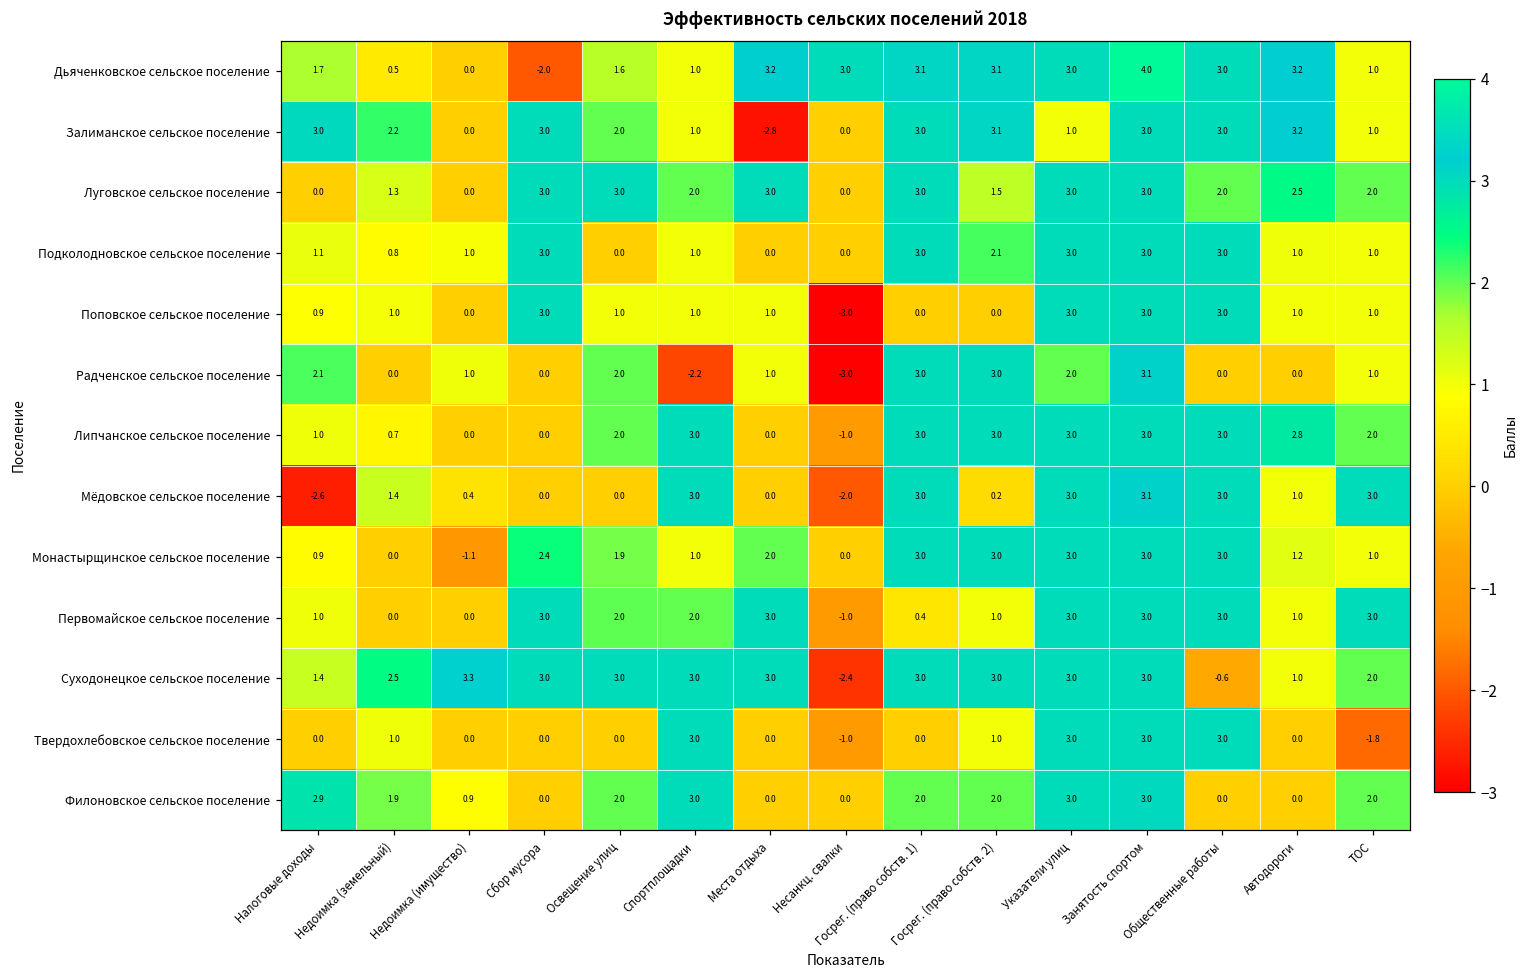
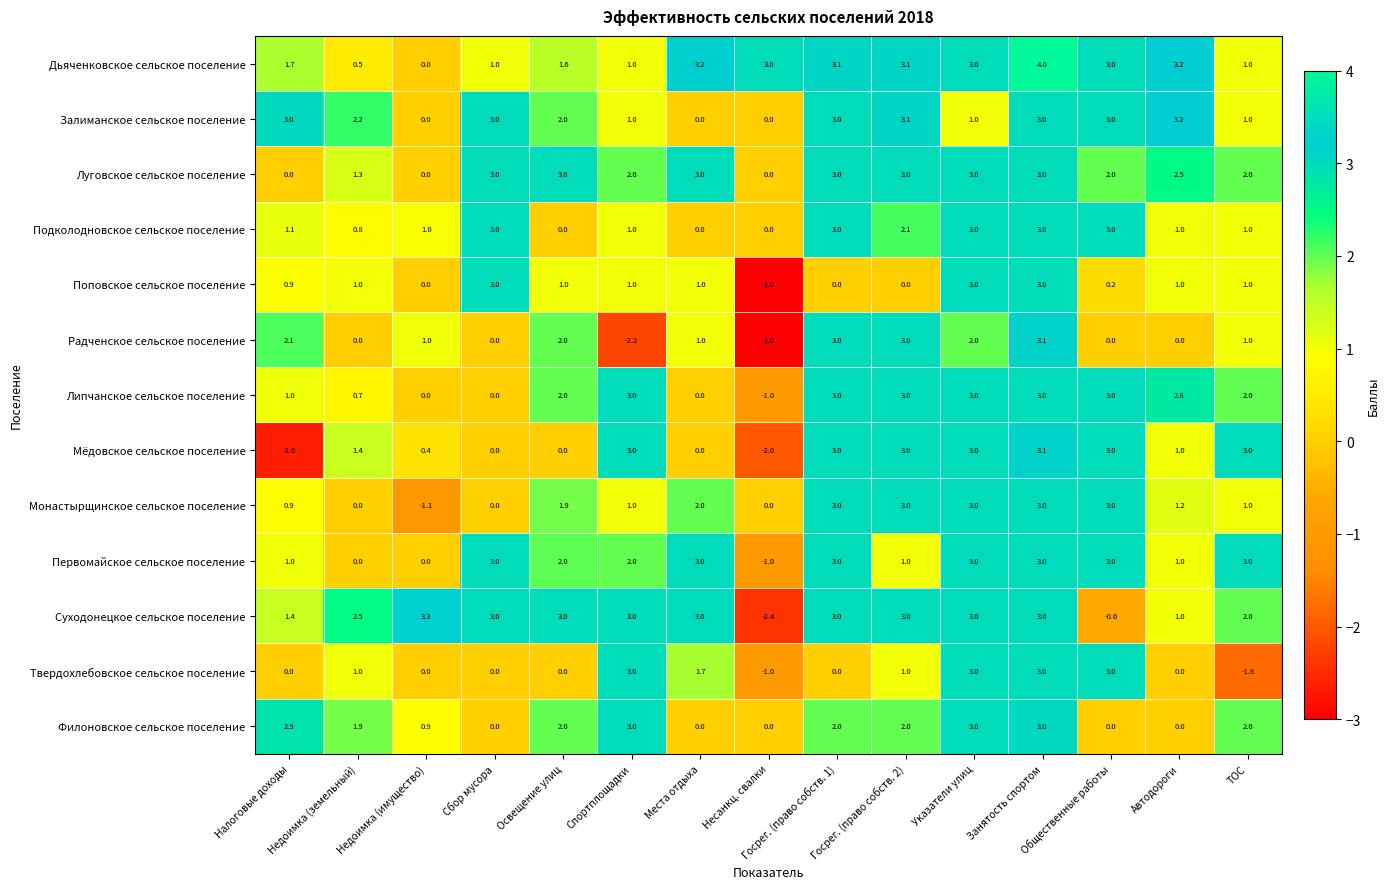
  {
    "Дьяченковское сельское поселение": {
      "Налоговые доходы": 1.7,
      "Недоимка (земельный)": 0.5,
      "Недоимка (имущество)": 0.0,
-     "Сбор мусора": -2.0,
+     "Сбор мусора": 1.0,
      "Освещение улиц": 1.6,
      "Спортплощадки": 1.0,
      "Места отдыха": 3.2,
      "Несанкц. свалки": 3.0,
      "Госрег. (право собств. 1)": 3.1,
      "Госрег. (право собств. 2)": 3.1,
      "Указатели улиц": 3.0,
      "Занятость спортом": 4.0,
      "Общественные работы": 3.0,
      "Автодороги": 3.2,
      "ТОС": 1.0
    },
    "Залиманское сельское поселение": {
      "Налоговые доходы": 3.0,
      "Недоимка (земельный)": 2.2,
      "Недоимка (имущество)": 0.0,
      "Сбор мусора": 3.0,
      "Освещение улиц": 2.0,
      "Спортплощадки": 1.0,
-     "Места отдыха": -2.8,
+     "Места отдыха": 0.0,
      "Несанкц. свалки": 0.0,
      "Госрег. (право собств. 1)": 3.0,
      "Госрег. (право собств. 2)": 3.1,
      "Указатели улиц": 1.0,
      "Занятость спортом": 3.0,
      "Общественные работы": 3.0,
      "Автодороги": 3.2,
      "ТОС": 1.0
    },
    "Луговское сельское поселение": {
      "Налоговые доходы": 0.0,
      "Недоимка (земельный)": 1.3,
      "Недоимка (имущество)": 0.0,
      "Сбор мусора": 3.0,
      "Освещение улиц": 3.0,
      "Спортплощадки": 2.0,
      "Места отдыха": 3.0,
      "Несанкц. свалки": 0.0,
      "Госрег. (право собств. 1)": 3.0,
-     "Госрег. (право собств. 2)": 1.5,
+     "Госрег. (право собств. 2)": 3.0,
      "Указатели улиц": 3.0,
      "Занятость спортом": 3.0,
      "Общественные работы": 2.0,
      "Автодороги": 2.5,
      "ТОС": 2.0
    },
    "Подколодновское сельское поселение": {
      "Налоговые доходы": 1.1,
      "Недоимка (земельный)": 0.8,
      "Недоимка (имущество)": 1.0,
      "Сбор мусора": 3.0,
      "Освещение улиц": 0.0,
      "Спортплощадки": 1.0,
      "Места отдыха": 0.0,
      "Несанкц. свалки": 0.0,
      "Госрег. (право собств. 1)": 3.0,
      "Госрег. (право собств. 2)": 2.1,
      "Указатели улиц": 3.0,
      "Занятость спортом": 3.0,
      "Общественные работы": 3.0,
      "Автодороги": 1.0,
      "ТОС": 1.0
    },
    "Поповское сельское поселение": {
      "Налоговые доходы": 0.9,
      "Недоимка (земельный)": 1.0,
      "Недоимка (имущество)": 0.0,
      "Сбор мусора": 3.0,
      "Освещение улиц": 1.0,
      "Спортплощадки": 1.0,
      "Места отдыха": 1.0,
      "Несанкц. свалки": -3.0,
      "Госрег. (право собств. 1)": 0.0,
      "Госрег. (право собств. 2)": 0.0,
      "Указатели улиц": 3.0,
      "Занятость спортом": 3.0,
-     "Общественные работы": 3.0,
+     "Общественные работы": 0.2,
      "Автодороги": 1.0,
      "ТОС": 1.0
    },
    "Радченское сельское поселение": {
      "Налоговые доходы": 2.1,
      "Недоимка (земельный)": 0.0,
      "Недоимка (имущество)": 1.0,
      "Сбор мусора": 0.0,
      "Освещение улиц": 2.0,
      "Спортплощадки": -2.2,
      "Места отдыха": 1.0,
      "Несанкц. свалки": -3.0,
      "Госрег. (право собств. 1)": 3.0,
      "Госрег. (право собств. 2)": 3.0,
      "Указатели улиц": 2.0,
      "Занятость спортом": 3.1,
      "Общественные работы": 0.0,
      "Автодороги": 0.0,
      "ТОС": 1.0
    },
    "Липчанское сельское поселение": {
      "Налоговые доходы": 1.0,
      "Недоимка (земельный)": 0.7,
      "Недоимка (имущество)": 0.0,
      "Сбор мусора": 0.0,
      "Освещение улиц": 2.0,
      "Спортплощадки": 3.0,
      "Места отдыха": 0.0,
      "Несанкц. свалки": -1.0,
      "Госрег. (право собств. 1)": 3.0,
      "Госрег. (право собств. 2)": 3.0,
      "Указатели улиц": 3.0,
      "Занятость спортом": 3.0,
      "Общественные работы": 3.0,
      "Автодороги": 2.8,
      "ТОС": 2.0
    },
    "Мёдовское сельское поселение": {
      "Налоговые доходы": -2.6,
      "Недоимка (земельный)": 1.4,
      "Недоимка (имущество)": 0.4,
      "Сбор мусора": 0.0,
      "Освещение улиц": 0.0,
      "Спортплощадки": 3.0,
      "Места отдыха": 0.0,
      "Несанкц. свалки": -2.0,
      "Госрег. (право собств. 1)": 3.0,
-     "Госрег. (право собств. 2)": 0.2,
+     "Госрег. (право собств. 2)": 3.0,
      "Указатели улиц": 3.0,
      "Занятость спортом": 3.1,
      "Общественные работы": 3.0,
      "Автодороги": 1.0,
      "ТОС": 3.0
    },
    "Монастырщинское сельское поселение": {
      "Налоговые доходы": 0.9,
      "Недоимка (земельный)": 0.0,
      "Недоимка (имущество)": -1.1,
-     "Сбор мусора": 2.4,
+     "Сбор мусора": 0.0,
      "Освещение улиц": 1.9,
      "Спортплощадки": 1.0,
      "Места отдыха": 2.0,
      "Несанкц. свалки": 0.0,
      "Госрег. (право собств. 1)": 3.0,
      "Госрег. (право собств. 2)": 3.0,
      "Указатели улиц": 3.0,
      "Занятость спортом": 3.0,
      "Общественные работы": 3.0,
      "Автодороги": 1.2,
      "ТОС": 1.0
    },
    "Первомайское сельское поселение": {
      "Налоговые доходы": 1.0,
      "Недоимка (земельный)": 0.0,
      "Недоимка (имущество)": 0.0,
      "Сбор мусора": 3.0,
      "Освещение улиц": 2.0,
      "Спортплощадки": 2.0,
      "Места отдыха": 3.0,
      "Несанкц. свалки": -1.0,
-     "Госрег. (право собств. 1)": 0.4,
+     "Госрег. (право собств. 1)": 3.0,
      "Госрег. (право собств. 2)": 1.0,
      "Указатели улиц": 3.0,
      "Занятость спортом": 3.0,
      "Общественные работы": 3.0,
      "Автодороги": 1.0,
      "ТОС": 3.0
    },
    "Суходонецкое сельское поселение": {
      "Налоговые доходы": 1.4,
      "Недоимка (земельный)": 2.5,
      "Недоимка (имущество)": 3.3,
      "Сбор мусора": 3.0,
      "Освещение улиц": 3.0,
      "Спортплощадки": 3.0,
      "Места отдыха": 3.0,
      "Несанкц. свалки": -2.4,
      "Госрег. (право собств. 1)": 3.0,
      "Госрег. (право собств. 2)": 3.0,
      "Указатели улиц": 3.0,
      "Занятость спортом": 3.0,
      "Общественные работы": -0.6,
      "Автодороги": 1.0,
      "ТОС": 2.0
    },
    "Твердохлебовское сельское поселение": {
      "Налоговые доходы": 0.0,
      "Недоимка (земельный)": 1.0,
      "Недоимка (имущество)": 0.0,
      "Сбор мусора": 0.0,
      "Освещение улиц": 0.0,
      "Спортплощадки": 3.0,
-     "Места отдыха": 0.0,
+     "Места отдыха": 1.7,
      "Несанкц. свалки": -1.0,
      "Госрег. (право собств. 1)": 0.0,
      "Госрег. (право собств. 2)": 1.0,
      "Указатели улиц": 3.0,
      "Занятость спортом": 3.0,
      "Общественные работы": 3.0,
      "Автодороги": 0.0,
      "ТОС": -1.8
    },
    "Филоновское сельское поселение": {
      "Налоговые доходы": 2.9,
      "Недоимка (земельный)": 1.9,
      "Недоимка (имущество)": 0.9,
      "Сбор мусора": 0.0,
      "Освещение улиц": 2.0,
      "Спортплощадки": 3.0,
      "Места отдыха": 0.0,
      "Несанкц. свалки": 0.0,
      "Госрег. (право собств. 1)": 2.0,
      "Госрег. (право собств. 2)": 2.0,
      "Указатели улиц": 3.0,
      "Занятость спортом": 3.0,
      "Общественные работы": 0.0,
      "Автодороги": 0.0,
      "ТОС": 2.0
    }
  }
